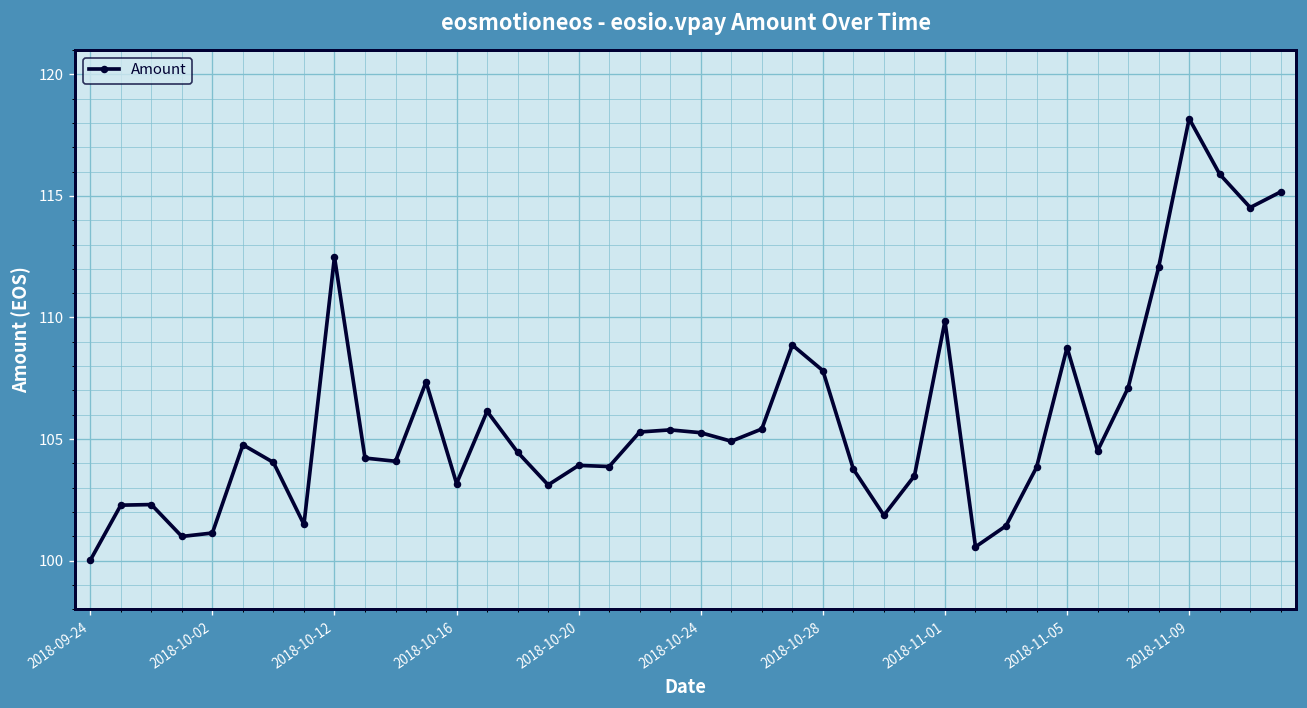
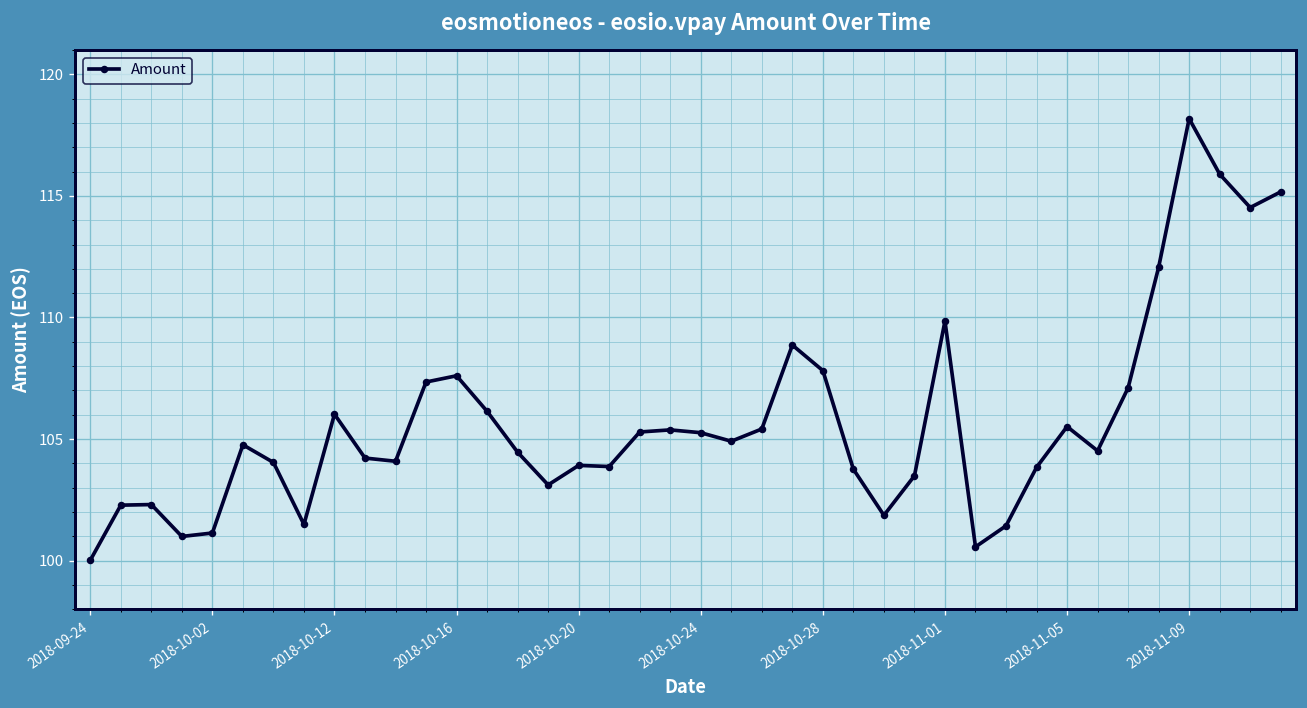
  {
    "2018-09-24": 100.0,
    "2018-10-02": 101.1,
-   "2018-10-12": 112.5,
-   "2018-10-16": 103.2,
+   "2018-10-12": 106.0,
+   "2018-10-16": 107.6,
    "2018-10-20": 103.9,
    "2018-10-24": 105.3,
    "2018-10-28": 107.8,
    "2018-11-01": 109.8,
-   "2018-11-05": 108.8,
+   "2018-11-05": 105.5,
    "2018-11-09": 118.2
  }
